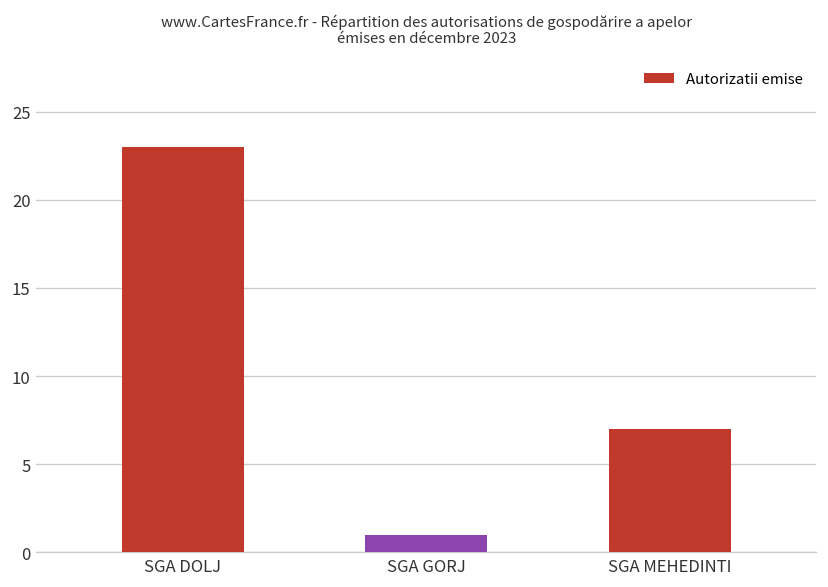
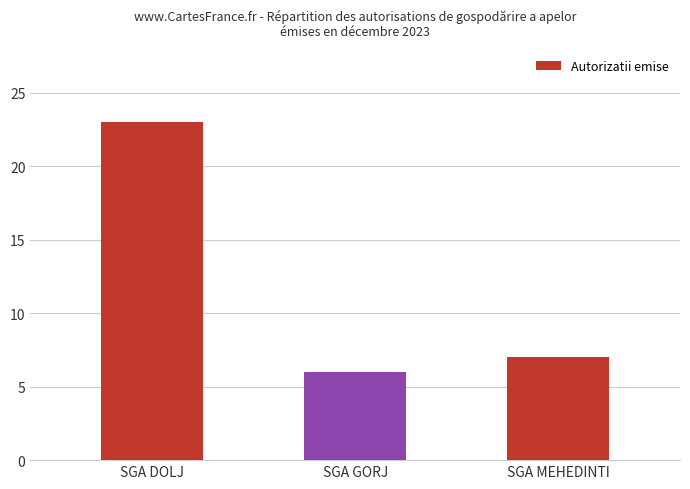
  {
    "SGA DOLJ": 23,
-   "SGA GORJ": 1,
+   "SGA GORJ": 6,
    "SGA MEHEDINTI": 7
  }
